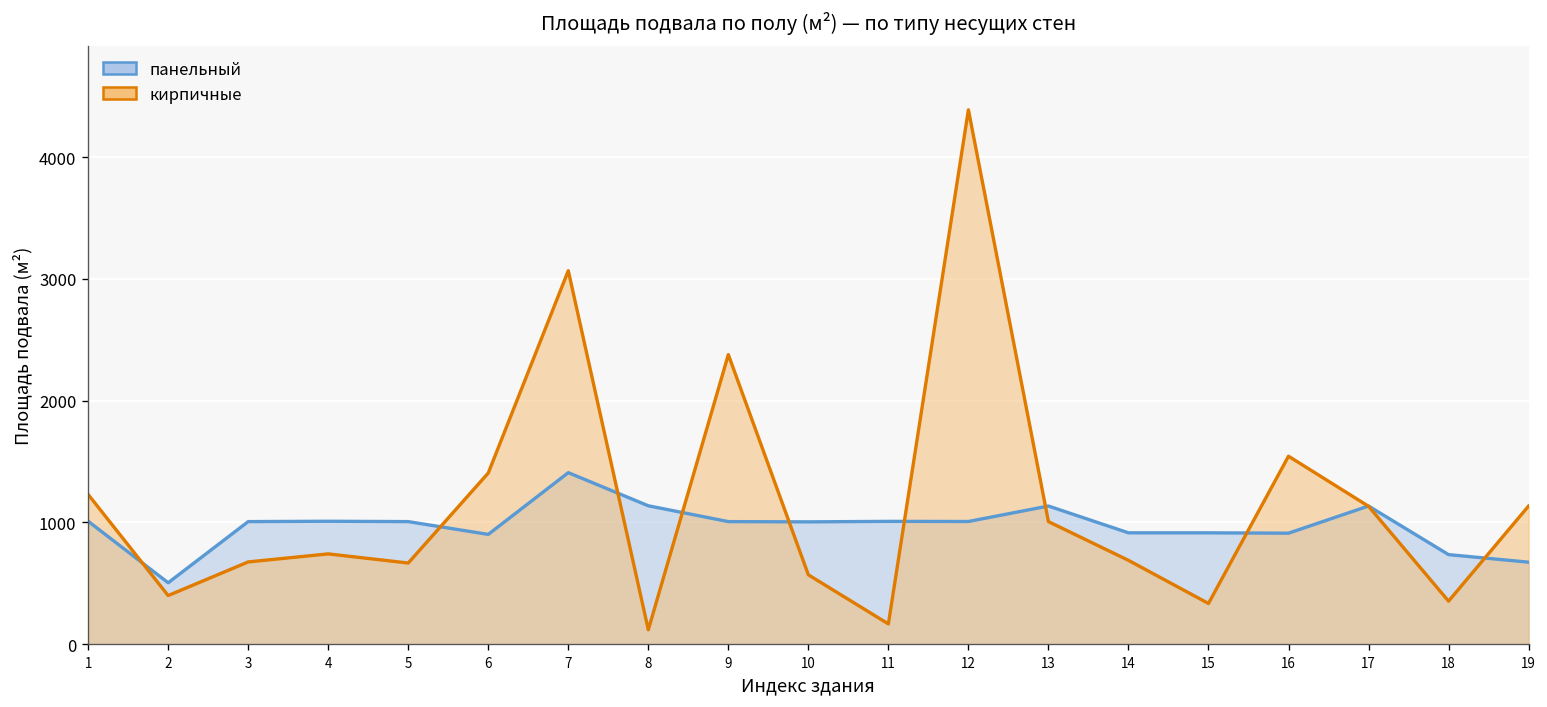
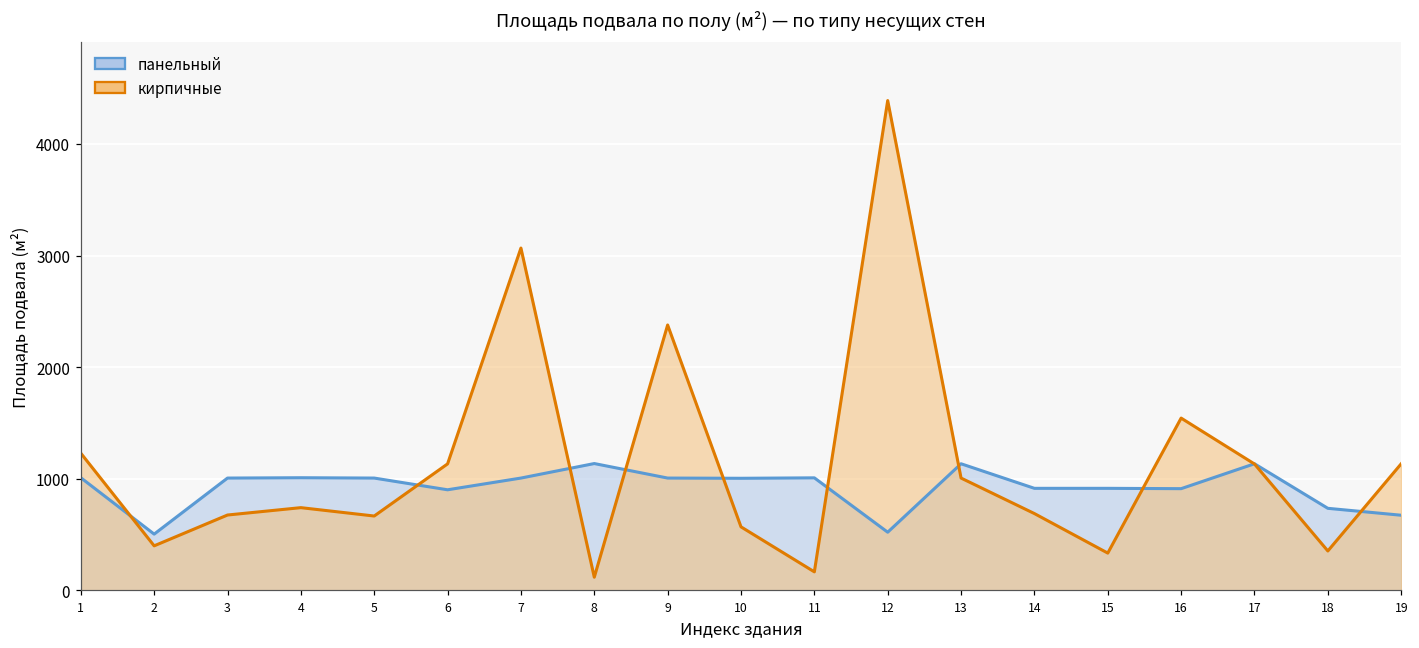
  {
    "панельный": {
      "1": 1010,
      "2": 510,
      "3": 1010,
      "4": 1010,
      "5": 1010,
      "6": 900,
-     "7": 1410,
+     "7": 1010,
      "8": 1140,
      "9": 1010,
      "10": 1010,
      "11": 1010,
-     "12": 1010,
+     "12": 520,
      "13": 1140,
      "14": 920,
      "15": 920,
      "16": 910,
      "18": 740,
      "19": 670
    },
    "кирпичные": {
      "1": 1230,
      "2": 400,
      "3": 680,
      "4": 740,
      "5": 670,
-     "6": 1410,
+     "6": 1130,
      "7": 3070,
      "8": 120,
      "9": 2380,
      "10": 570,
      "11": 170,
      "12": 4390,
      "13": 1010,
      "14": 690,
      "15": 340,
      "16": 1540,
      "18": 350,
      "19": 1140
    }
  }
